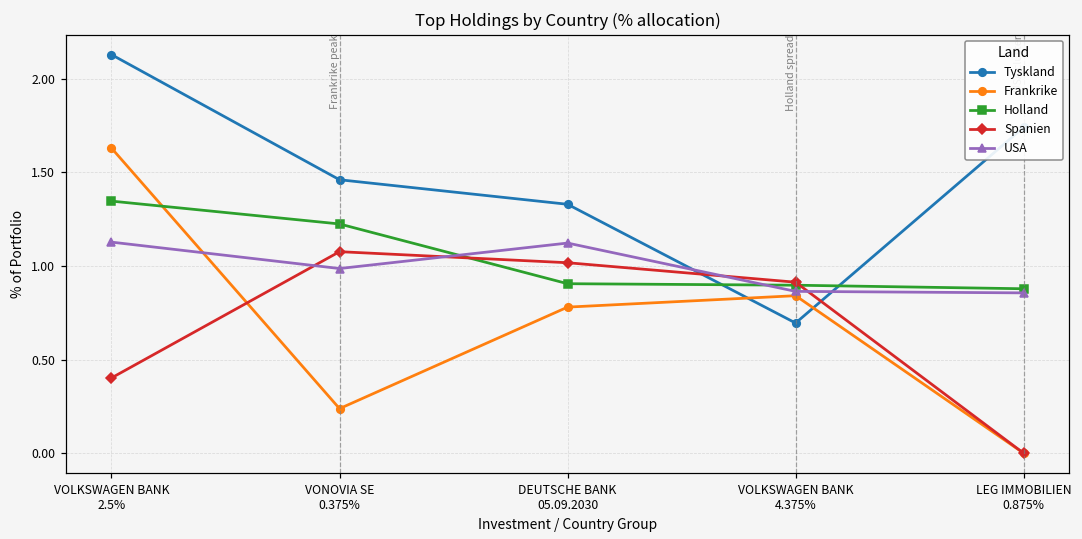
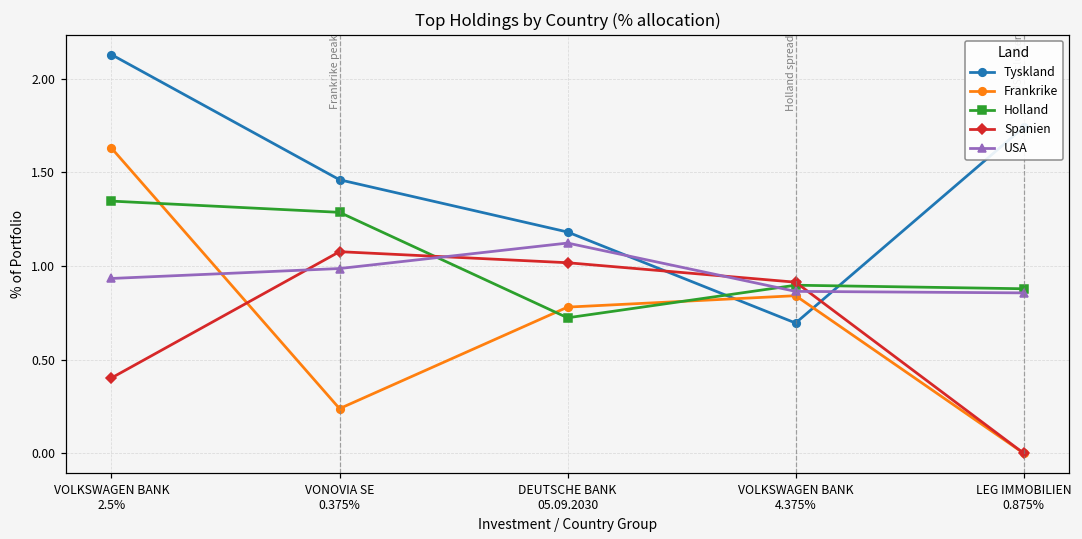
  {
    "Tyskland": {
      "VOLKSWAGEN BANK 2.5%": 2.13,
      "VONOVIA SE 0.375%": 1.46,
-     "DEUTSCHE BANK 05.09.2030": 1.33,
+     "DEUTSCHE BANK 05.09.2030": 1.18,
      "VOLKSWAGEN BANK 4.375%": 0.70
    },
    "Frankrike": {
      "VOLKSWAGEN BANK 2.5%": 1.63,
      "VONOVIA SE 0.375%": 0.24,
      "DEUTSCHE BANK 05.09.2030": 0.78,
      "VOLKSWAGEN BANK 4.375%": 0.84
    },
    "Holland": {
      "VOLKSWAGEN BANK 2.5%": 1.35,
-     "VONOVIA SE 0.375%": 1.22,
-     "DEUTSCHE BANK 05.09.2030": 0.91,
+     "VONOVIA SE 0.375%": 1.29,
+     "DEUTSCHE BANK 05.09.2030": 0.72,
      "VOLKSWAGEN BANK 4.375%": 0.90,
      "LEG IMMOBILIEN 0.875%": 0.88
    },
    "Spanien": {
      "VOLKSWAGEN BANK 2.5%": 0.40,
      "VONOVIA SE 0.375%": 1.08,
      "DEUTSCHE BANK 05.09.2030": 1.02,
      "VOLKSWAGEN BANK 4.375%": 0.91
    },
    "USA": {
-     "VOLKSWAGEN BANK 2.5%": 1.13,
+     "VOLKSWAGEN BANK 2.5%": 0.93,
      "VONOVIA SE 0.375%": 0.99,
      "DEUTSCHE BANK 05.09.2030": 1.12,
      "VOLKSWAGEN BANK 4.375%": 0.86,
      "LEG IMMOBILIEN 0.875%": 0.86
    }
  }
